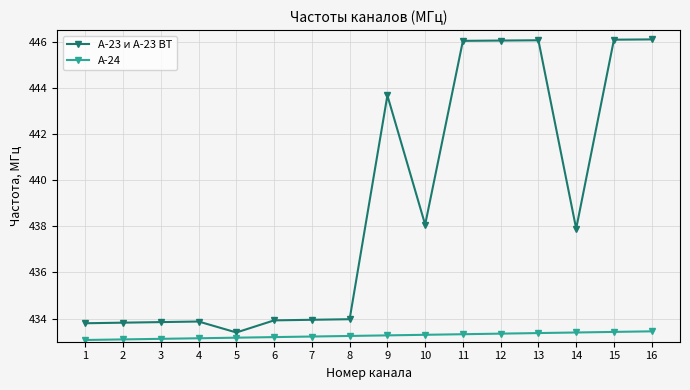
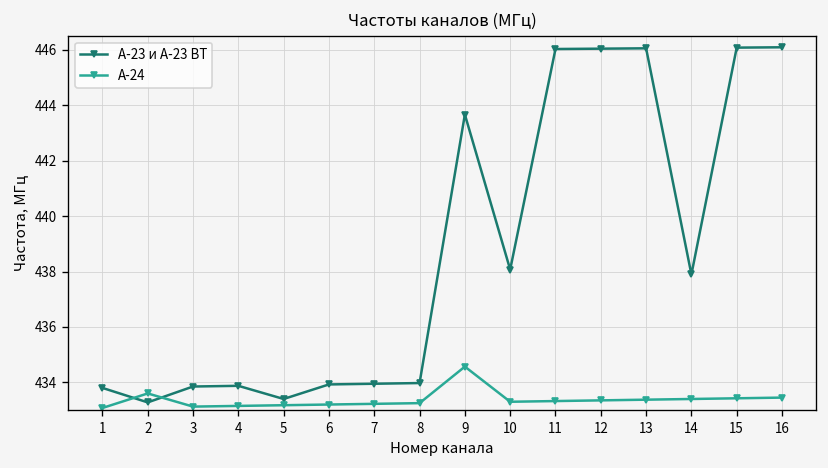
  {
    "А-23 и А-23 ВТ": {
      "1": 433.8,
-     "2": 433.8,
+     "2": 433.3,
      "3": 433.9,
      "4": 433.9,
      "5": 433.4,
      "6": 433.9,
      "7": 434.0,
      "8": 434.0,
      "9": 443.7,
      "10": 438.1,
      "11": 446.0,
      "12": 446.0,
      "13": 446.1,
      "14": 437.9,
      "15": 446.1,
      "16": 446.1
    },
    "А-24": {
      "1": 433.1,
-     "2": 433.1,
+     "2": 433.6,
      "3": 433.1,
      "4": 433.2,
      "5": 433.2,
      "6": 433.2,
      "7": 433.2,
      "8": 433.3,
-     "9": 433.3,
+     "9": 434.6,
      "10": 433.3,
      "11": 433.3,
      "12": 433.4,
      "13": 433.4,
      "14": 433.4,
      "15": 433.4,
      "16": 433.5
    }
  }
